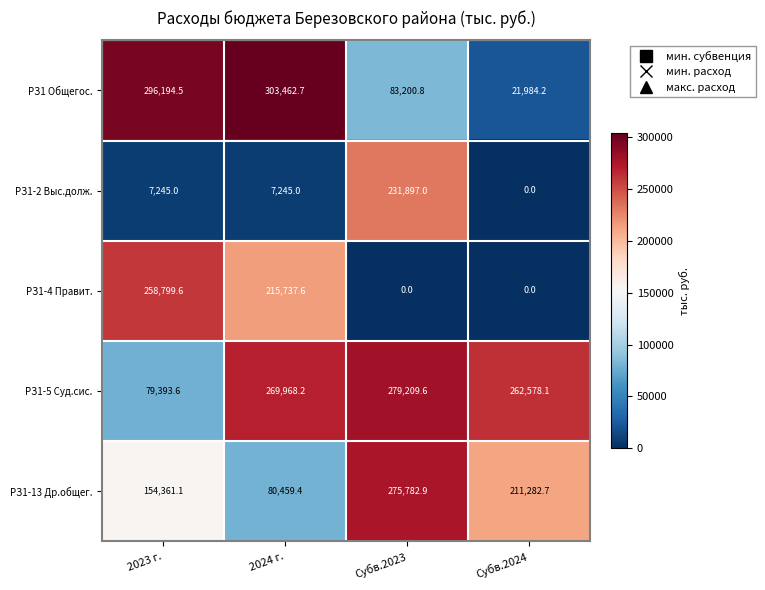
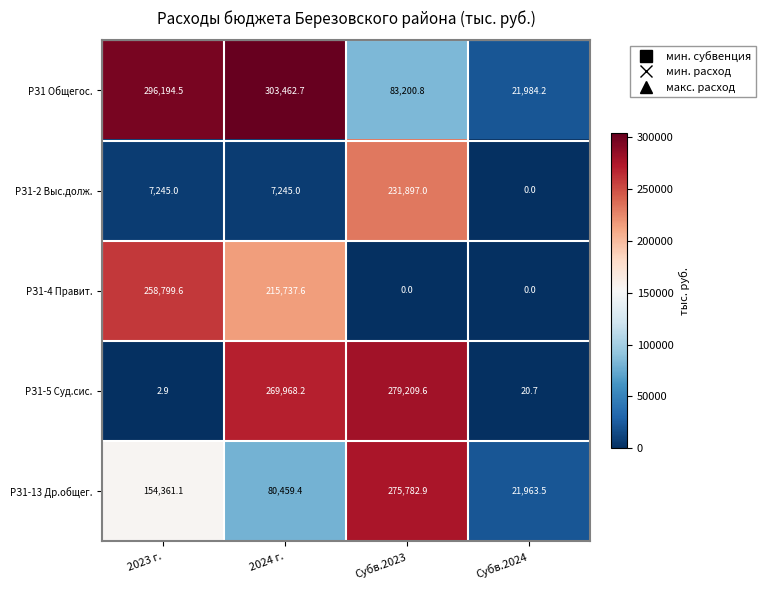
  {
    "РЗ1 Общегос.": {
      "2023 г.": "296,194.5",
      "2024 г.": "303,462.7",
      "Субв.2023": "83,200.8",
      "Субв.2024": "21,984.2"
    },
    "РЗ1-2 Выс.долж.": {
      "2023 г.": "7,245.0",
      "2024 г.": "7,245.0",
      "Субв.2023": "231,897.0",
      "Субв.2024": "0.0"
    },
    "РЗ1-4 Правит.": {
      "2023 г.": "258,799.6",
      "2024 г.": "215,737.6",
      "Субв.2023": "0.0",
      "Субв.2024": "0.0"
    },
    "РЗ1-5 Суд.сис.": {
-     "2023 г.": "79,393.6",
+     "2023 г.": "2.9",
      "2024 г.": "269,968.2",
      "Субв.2023": "279,209.6",
-     "Субв.2024": "262,578.1"
+     "Субв.2024": "20.7"
    },
    "РЗ1-13 Др.общег.": {
      "2023 г.": "154,361.1",
      "2024 г.": "80,459.4",
      "Субв.2023": "275,782.9",
-     "Субв.2024": "211,282.7"
+     "Субв.2024": "21,963.5"
    }
  }
